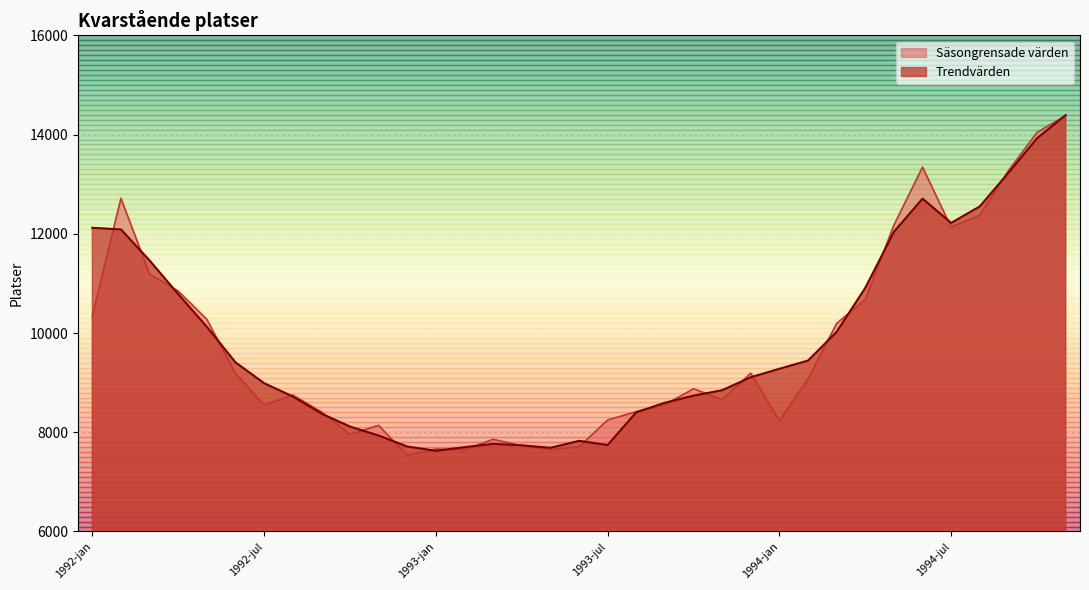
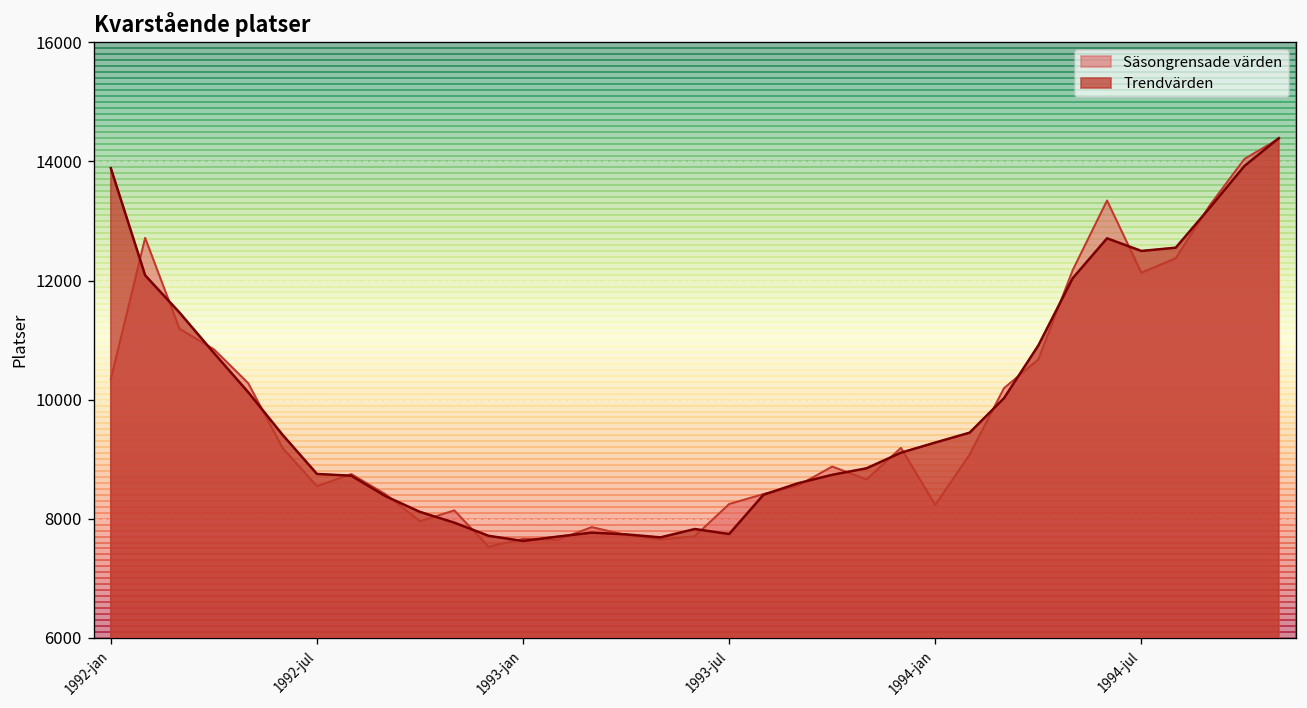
  {
    "Säsongrensade värden": {
      "1992-jan": 10300,
      "1992-jul": 8500,
      "1993-jul": 8200,
      "1994-jan": 8200,
      "1994-jul": 12100
    },
    "Trendvärden": {
-     "1992-jan": 12100,
-     "1992-jul": 9000,
+     "1992-jan": 13900,
+     "1992-jul": 8800,
      "1993-jul": 7700,
      "1994-jan": 9300,
-     "1994-jul": 12200
+     "1994-jul": 12500
    }
  }
